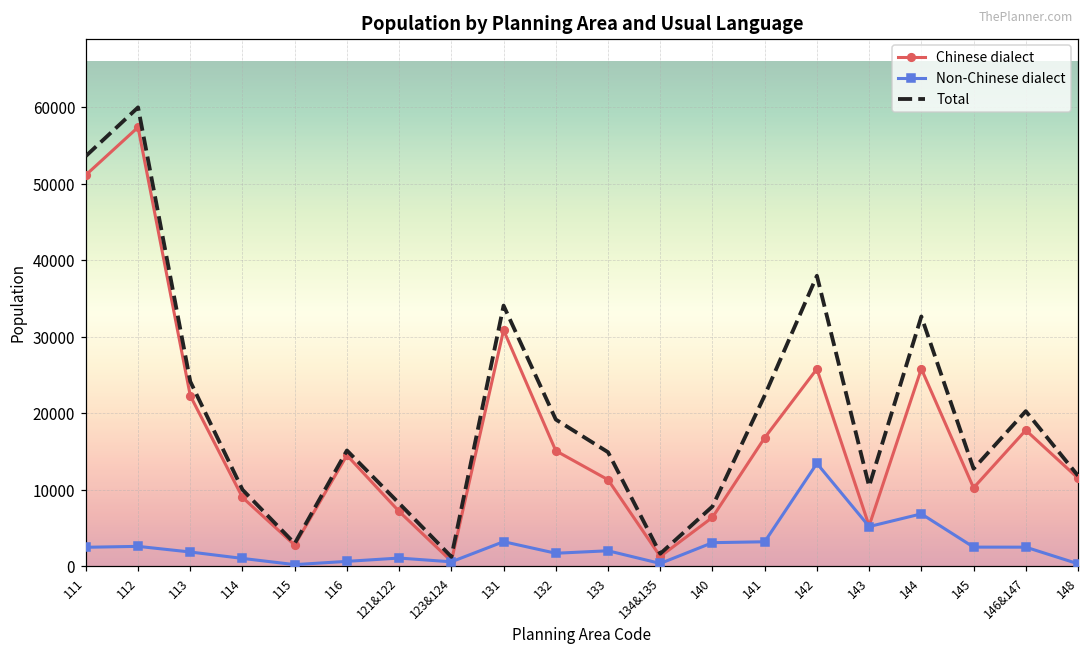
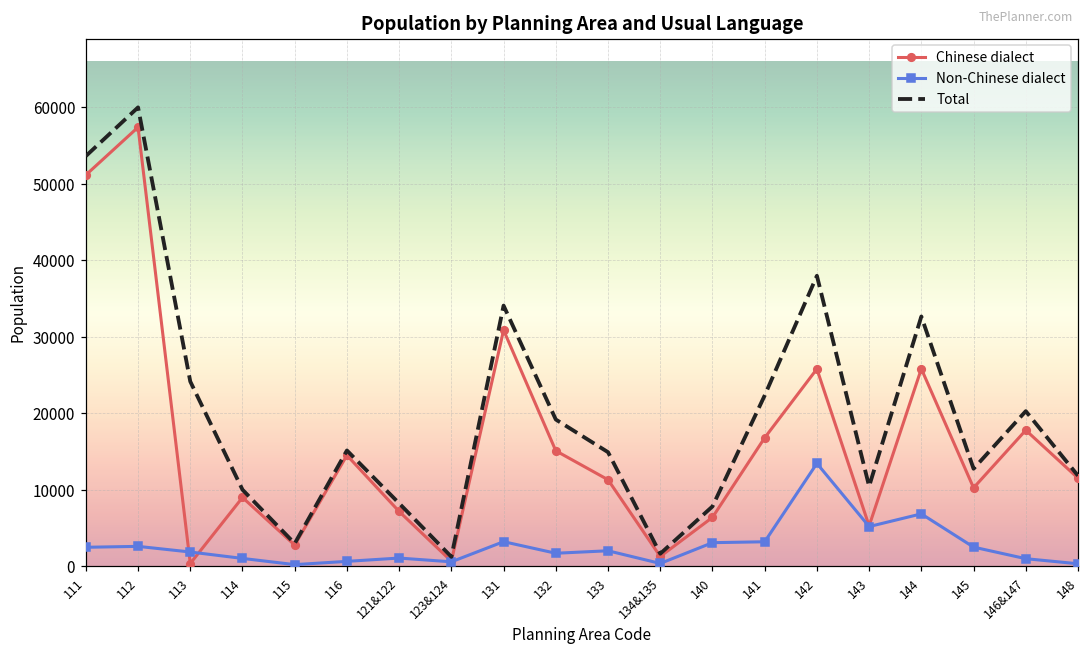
  {
    "Chinese dialect": {
      "111": 51000,
      "112": 57000,
-     "113": 22000,
+     "113": 0,
      "114": 9000,
      "116": 14000,
      "121&122": 7000,
      "131": 31000,
      "132": 15000,
      "133": 11000,
      "140": 6000,
      "141": 17000,
      "142": 26000,
      "144": 26000,
      "145": 10000,
      "146&147": 18000
    },
    "Non-Chinese dialect": {
      "111": 2000,
      "112": 3000,
      "113": 2000,
      "114": 1000,
      "115": 0,
      "116": 1000,
      "121&122": 1000,
      "131": 3000,
      "132": 2000,
      "133": 2000,
      "134&135": 0,
      "140": 3000,
      "141": 3000,
      "142": 13000,
      "144": 7000,
      "145": 2000,
-     "146&147": 2000,
+     "146&147": 1000,
      "148": 0
    },
    "Total": {
      "111": 54000,
      "112": 60000,
      "113": 24000,
      "114": 10000,
      "116": 15000,
      "121&122": 8000,
      "123&124": 1000,
      "131": 34000,
      "132": 19000,
      "133": 15000,
      "140": 8000,
      "141": 22000,
      "142": 38000,
      "143": 10000,
      "144": 33000,
      "145": 13000,
      "146&147": 20000
    }
  }
